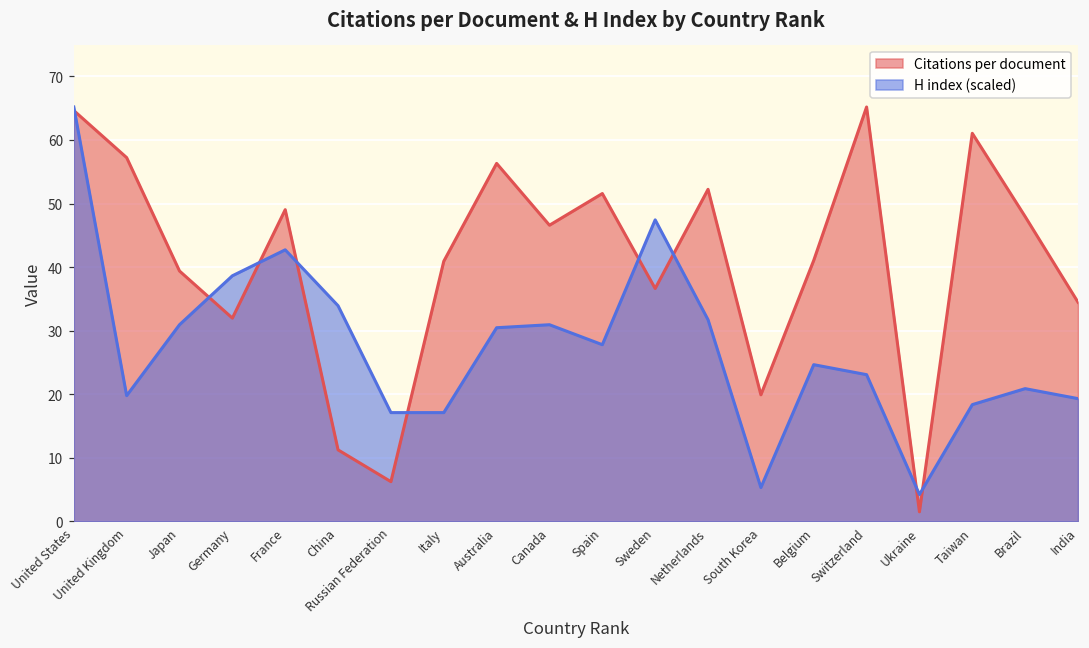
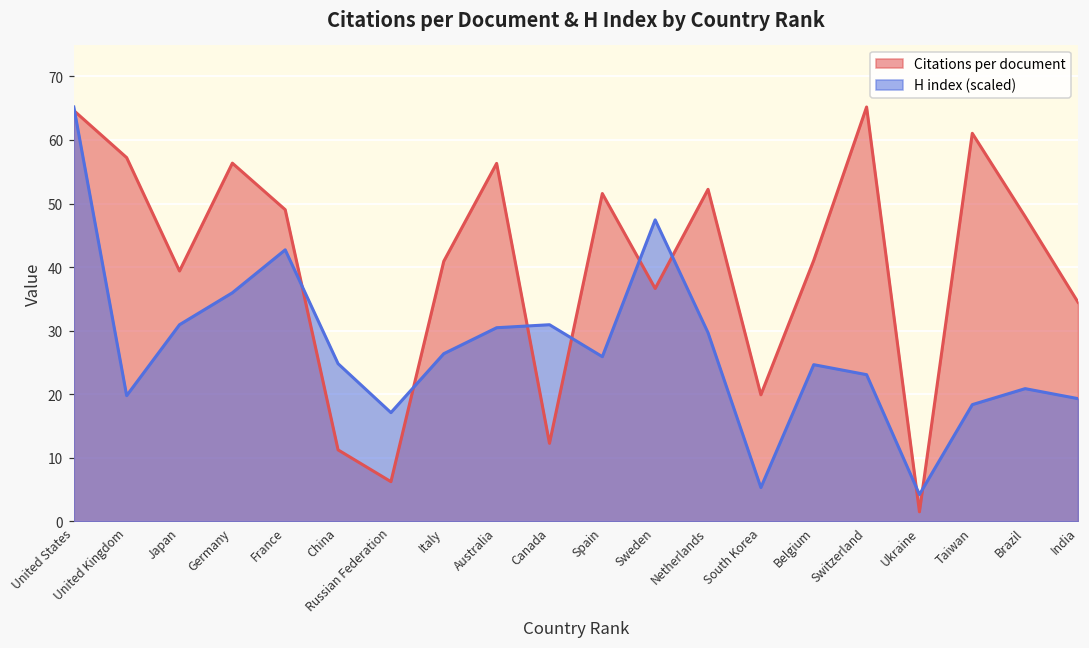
  {
    "Citations per document": {
      "United States": 65,
      "United Kingdom": 57,
      "Japan": 39,
-     "Germany": 32,
+     "Germany": 56,
      "France": 49,
      "China": 11,
      "Russian Federation": 6,
      "Italy": 41,
      "Australia": 56,
-     "Canada": 47,
+     "Canada": 12,
      "Spain": 52,
      "Sweden": 37,
      "Netherlands": 52,
      "South Korea": 20,
      "Belgium": 41,
      "Switzerland": 65,
      "Ukraine": 2,
      "Taiwan": 61,
      "Brazil": 48,
      "India": 34
    },
    "H index (scaled)": {
      "United States": 65,
      "United Kingdom": 20,
      "Japan": 31,
-     "Germany": 39,
+     "Germany": 36,
      "France": 43,
-     "China": 34,
+     "China": 25,
      "Russian Federation": 17,
-     "Italy": 17,
+     "Italy": 26,
      "Australia": 30,
      "Canada": 31,
-     "Spain": 28,
+     "Spain": 26,
      "Sweden": 47,
-     "Netherlands": 32,
+     "Netherlands": 30,
      "South Korea": 5,
      "Belgium": 25,
      "Switzerland": 23,
      "Ukraine": 4,
      "Taiwan": 18,
      "Brazil": 21,
      "India": 19
    }
  }
